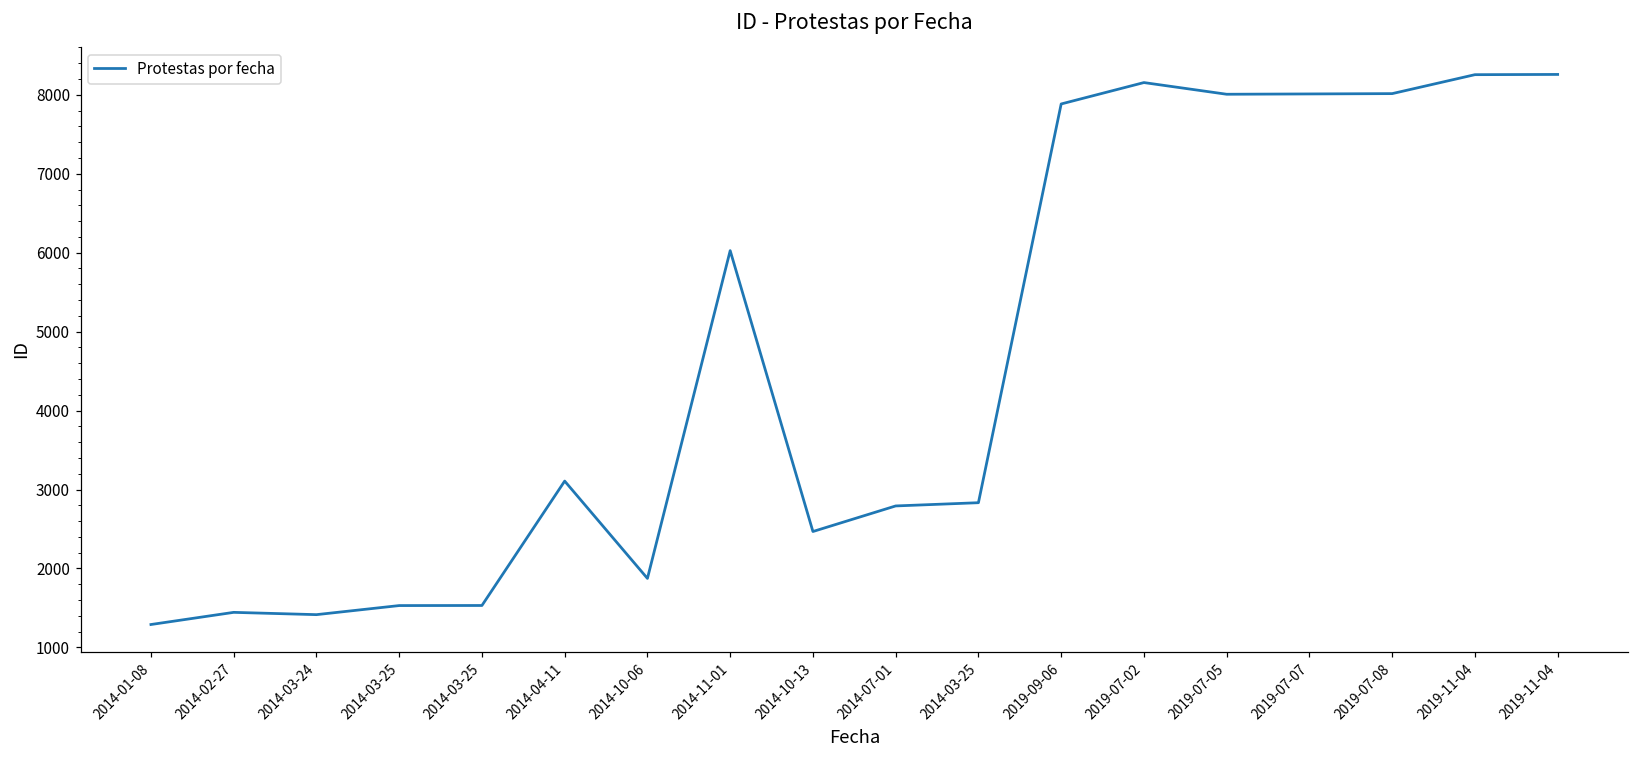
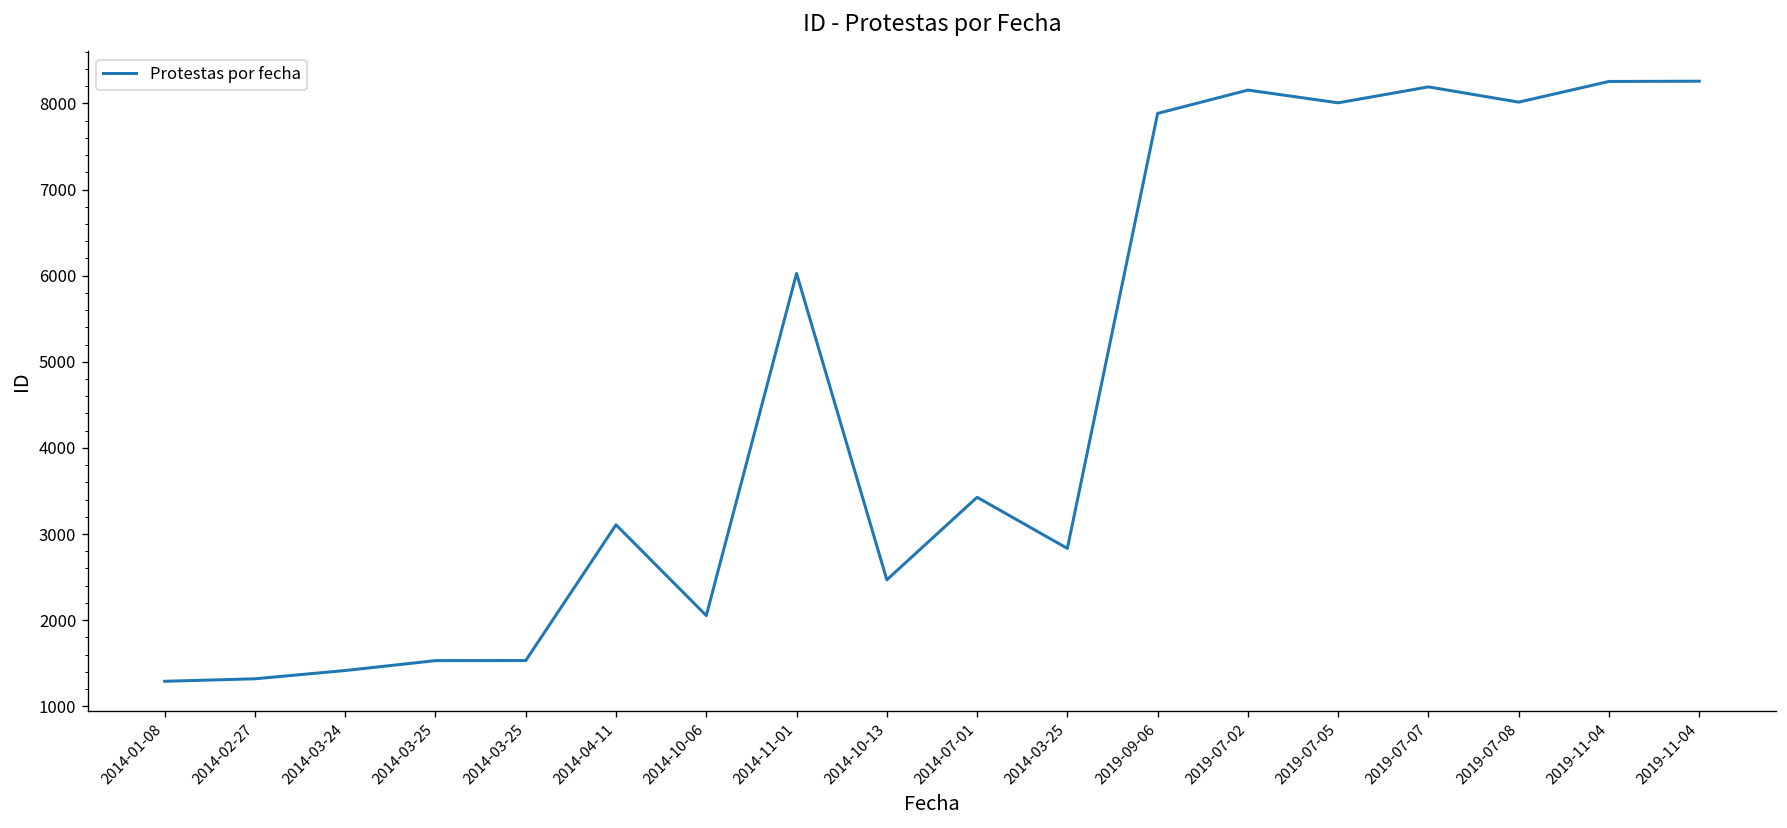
  {
    "2014-01-08": 1300,
-   "2014-02-27": 1400,
+   "2014-02-27": 1300,
    "2014-03-24": 1400,
    "2014-04-11": 3100,
-   "2014-10-06": 1900,
+   "2014-10-06": 2100,
    "2014-11-01": 6000,
    "2014-10-13": 2500,
-   "2014-07-01": 2800,
+   "2014-07-01": 3400,
    "2019-09-06": 7900,
    "2019-07-02": 8200,
    "2019-07-05": 8000,
-   "2019-07-07": 8000,
+   "2019-07-07": 8200,
    "2019-07-08": 8000
  }
